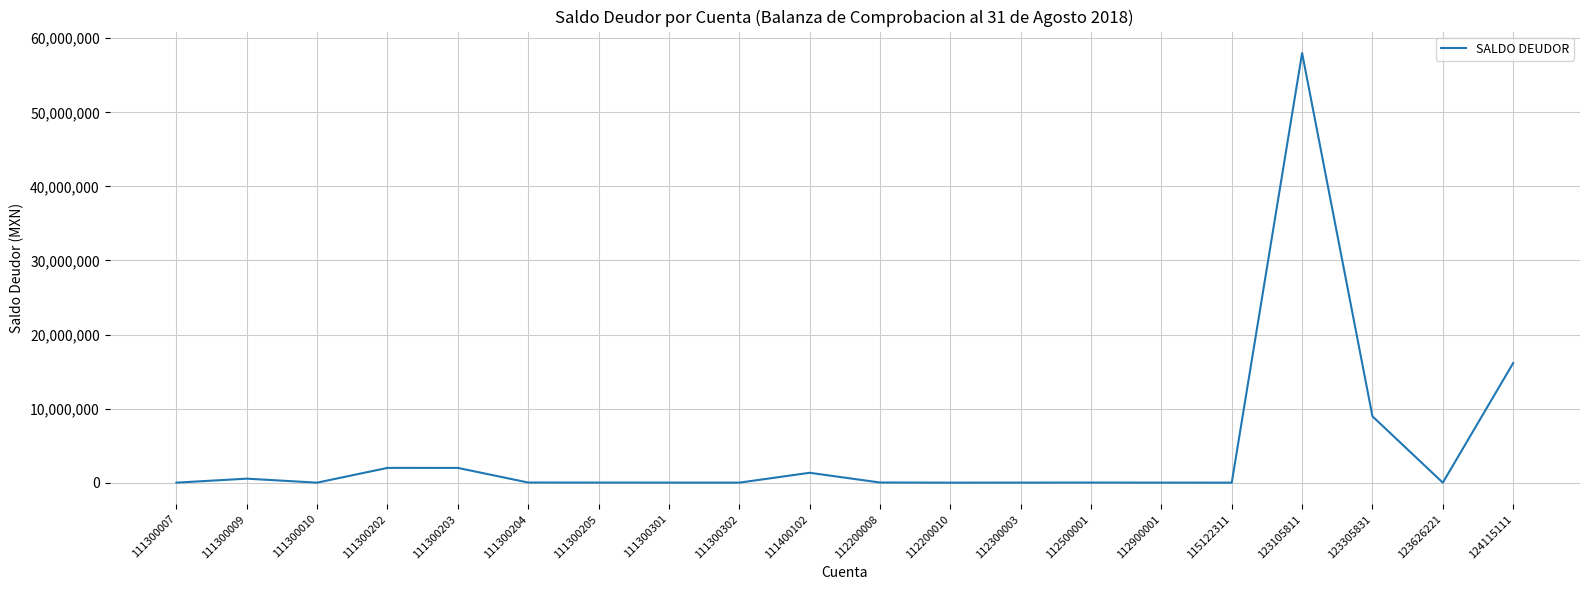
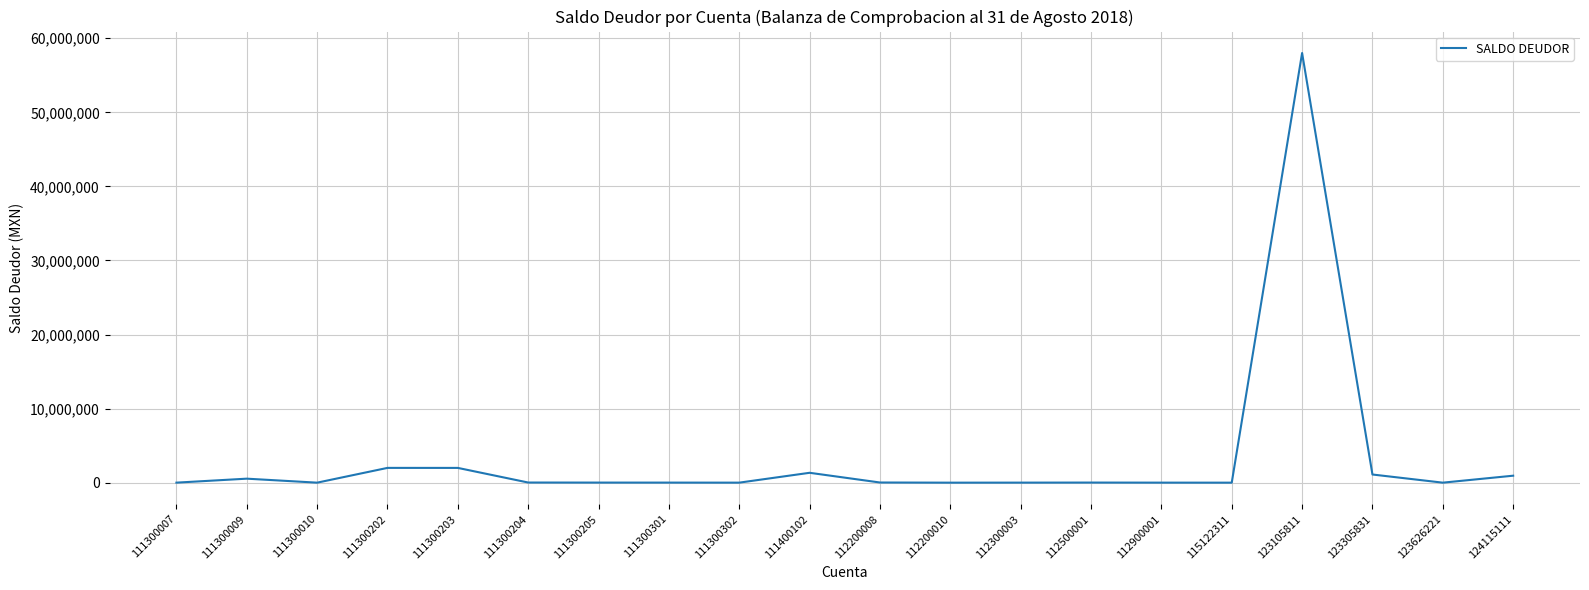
  {
    "111300007": "0",
    "111300009": "1,000,000",
    "111300010": "0",
    "111300202": "2,000,000",
    "111300203": "2,000,000",
    "111300204": "0",
    "111300205": "0",
    "111300301": "0",
    "111300302": "0",
    "111400102": "1,000,000",
    "112200008": "0",
    "112200010": "0",
    "112300003": "0",
    "112500001": "0",
    "112900001": "0",
    "115122311": "0",
    "123105811": "58,000,000",
-   "123305831": "9,000,000",
+   "123305831": "1,000,000",
    "123626221": "0",
-   "124115111": "16,000,000"
+   "124115111": "1,000,000"
  }
